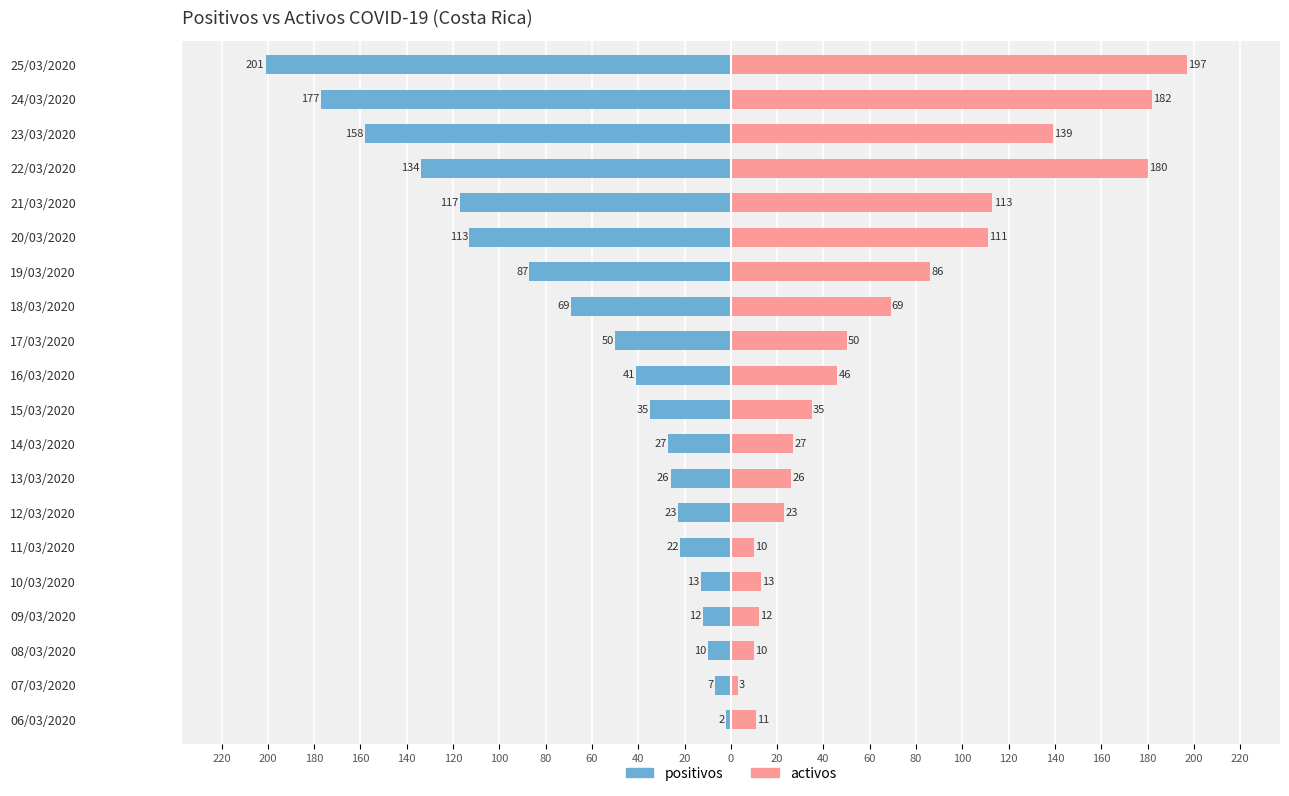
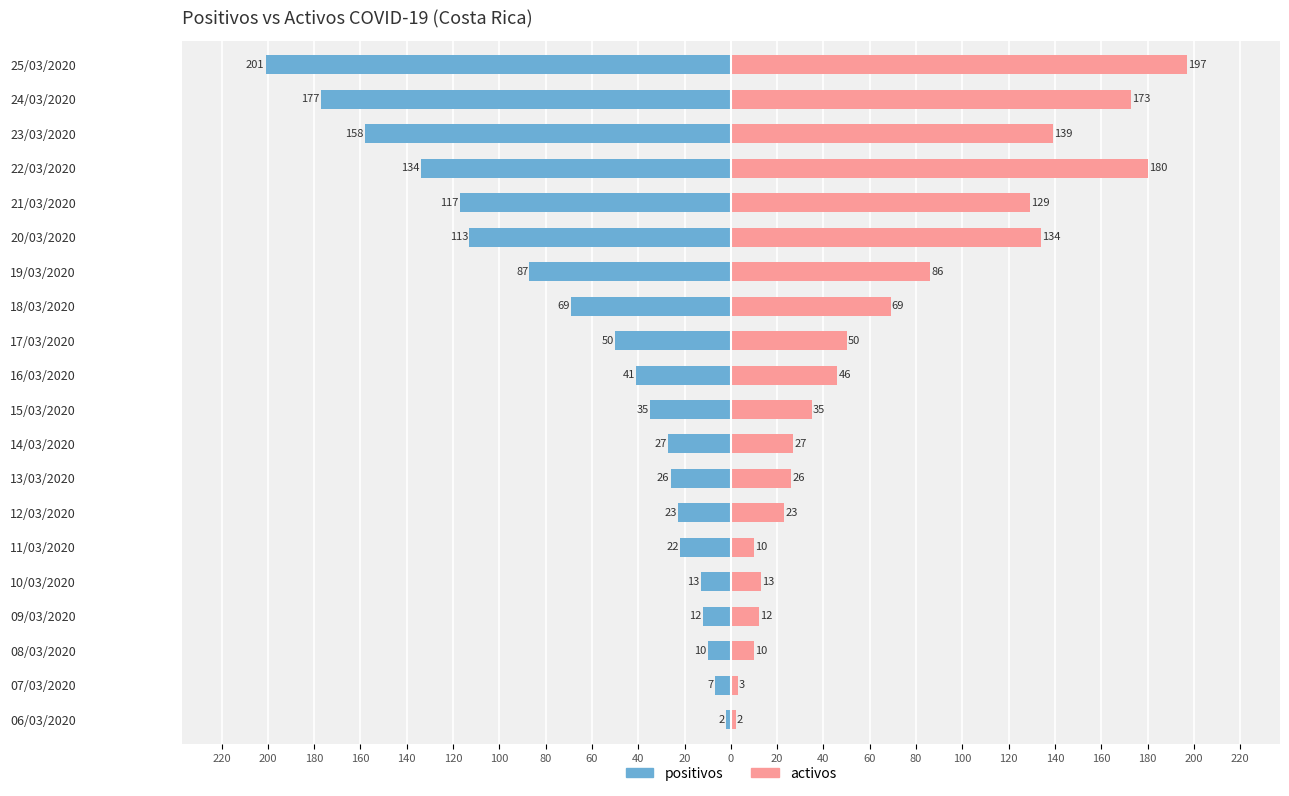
  {
    "activos": {
      "25/03/2020": 197,
-     "24/03/2020": 182,
+     "24/03/2020": 173,
      "23/03/2020": 139,
      "22/03/2020": 180,
-     "21/03/2020": 113,
-     "20/03/2020": 111,
+     "21/03/2020": 129,
+     "20/03/2020": 134,
      "19/03/2020": 86,
      "18/03/2020": 69,
      "17/03/2020": 50,
      "16/03/2020": 46,
      "15/03/2020": 35,
      "14/03/2020": 27,
      "13/03/2020": 26,
      "12/03/2020": 23,
      "11/03/2020": 10,
      "10/03/2020": 13,
      "09/03/2020": 12,
      "08/03/2020": 10,
      "07/03/2020": 3,
-     "06/03/2020": 11
+     "06/03/2020": 2
    }
  }
